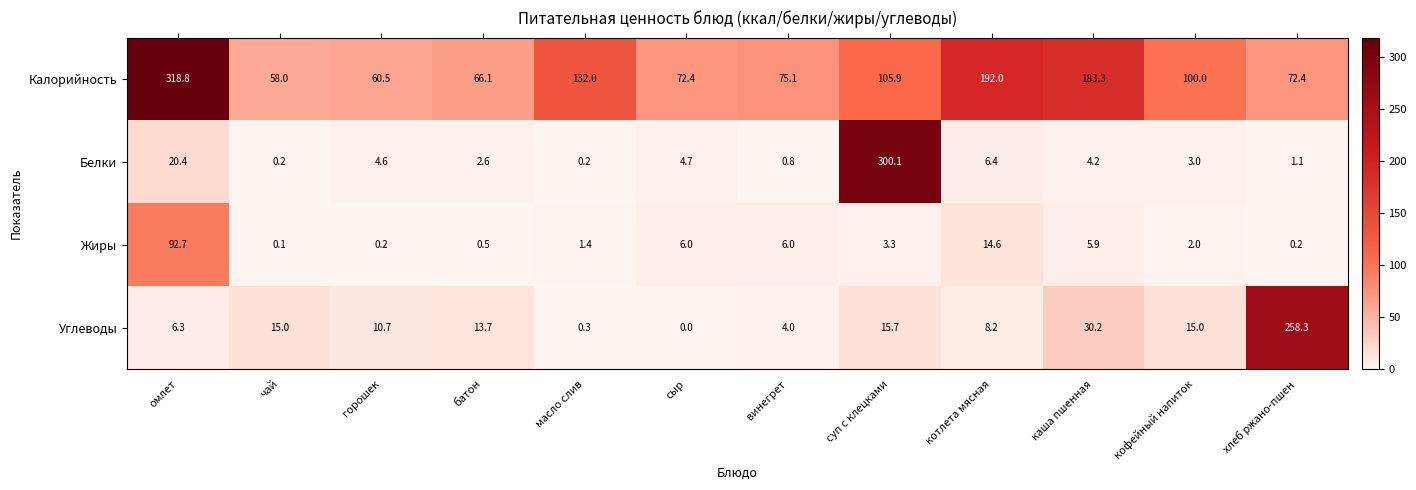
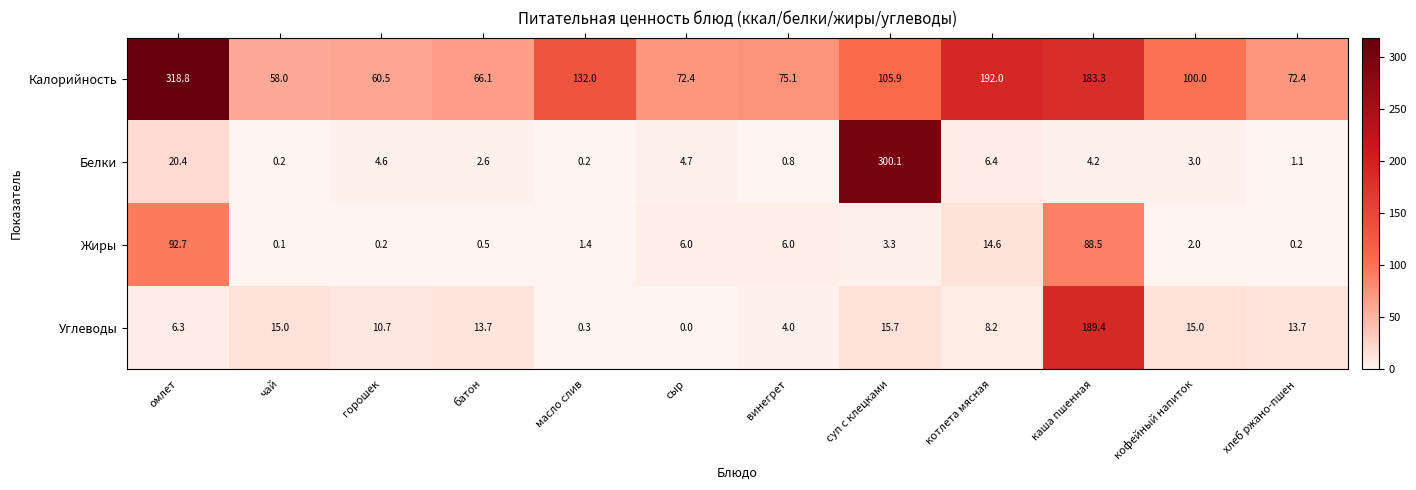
  {
    "Калорийность": {
      "омлет": 318.8,
      "чай": 58.0,
      "горошек": 60.5,
      "батон": 66.1,
      "масло слив": 132.0,
      "сыр": 72.4,
      "винегрет": 75.1,
      "суп с клецками": 105.9,
      "котлета мясная": 192.0,
      "каша пшенная": 183.3,
      "кофейный напиток": 100.0,
      "хлеб ржано-пшен": 72.4
    },
    "Белки": {
      "омлет": 20.4,
      "чай": 0.2,
      "горошек": 4.6,
      "батон": 2.6,
      "масло слив": 0.2,
      "сыр": 4.7,
      "винегрет": 0.8,
      "суп с клецками": 300.1,
      "котлета мясная": 6.4,
      "каша пшенная": 4.2,
      "кофейный напиток": 3.0,
      "хлеб ржано-пшен": 1.1
    },
    "Жиры": {
      "омлет": 92.7,
      "чай": 0.1,
      "горошек": 0.2,
      "батон": 0.5,
      "масло слив": 1.4,
      "сыр": 6.0,
      "винегрет": 6.0,
      "суп с клецками": 3.3,
      "котлета мясная": 14.6,
-     "каша пшенная": 5.9,
+     "каша пшенная": 88.5,
      "кофейный напиток": 2.0,
      "хлеб ржано-пшен": 0.2
    },
    "Углеводы": {
      "омлет": 6.3,
      "чай": 15.0,
      "горошек": 10.7,
      "батон": 13.7,
      "масло слив": 0.3,
      "сыр": 0.0,
      "винегрет": 4.0,
      "суп с клецками": 15.7,
      "котлета мясная": 8.2,
-     "каша пшенная": 30.2,
+     "каша пшенная": 189.4,
      "кофейный напиток": 15.0,
-     "хлеб ржано-пшен": 258.3
+     "хлеб ржано-пшен": 13.7
    }
  }
